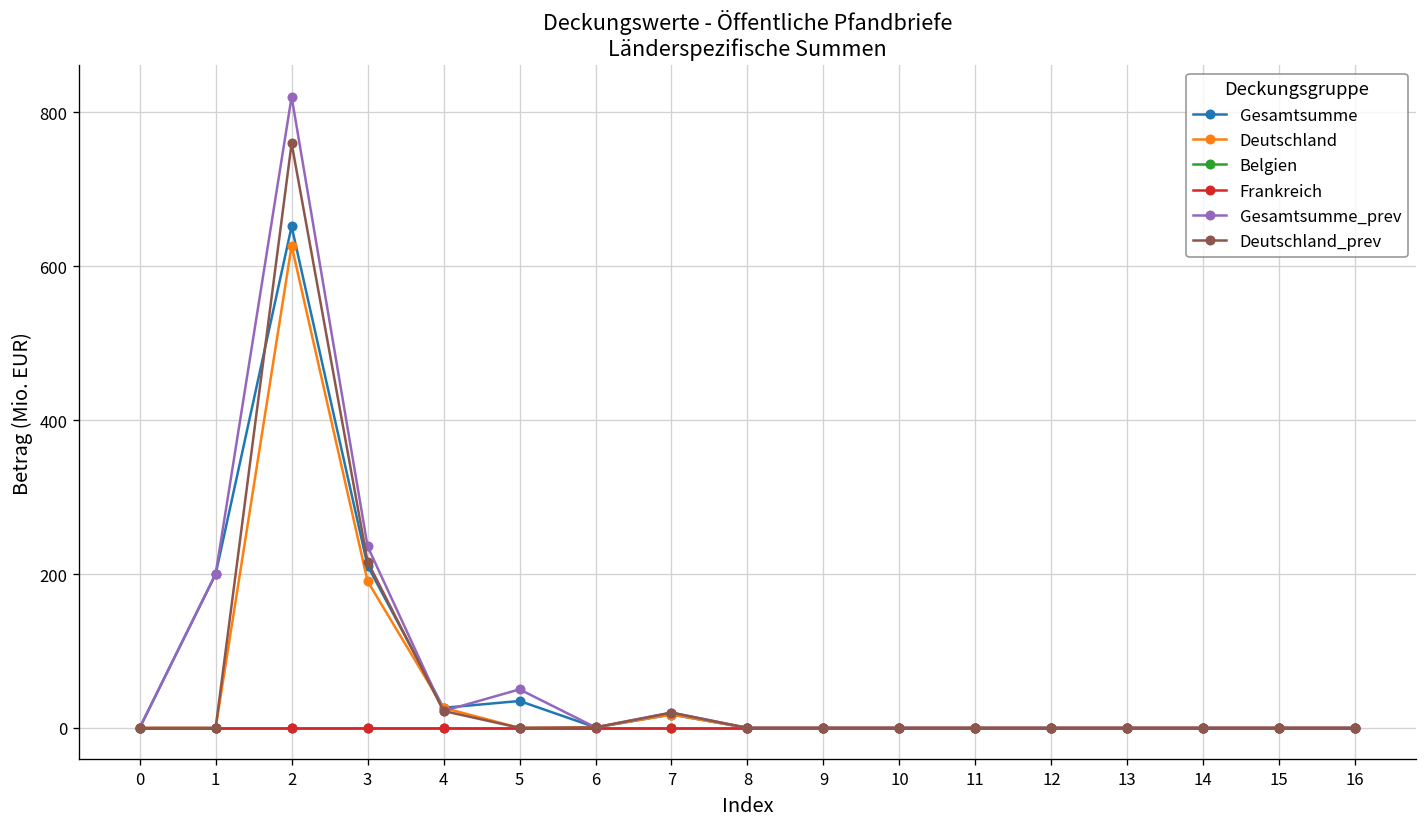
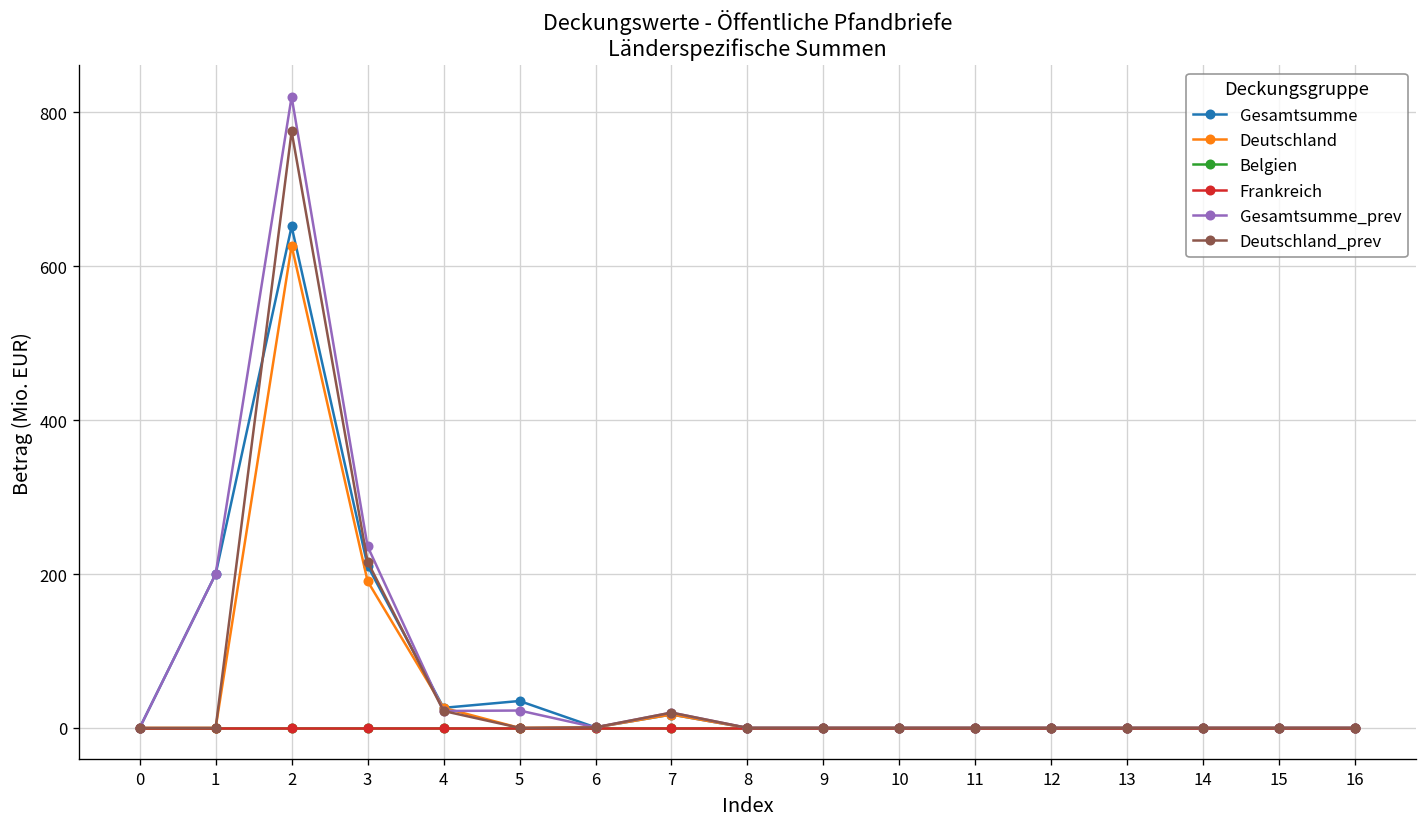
  {
    "Gesamtsumme": {
      "2": 650,
      "3": 210,
      "5": 40
    },
    "Deutschland": {
      "2": 630,
      "3": 190
    },
    "Frankreich": {
      "2": 0,
      "3": 0,
      "4": 0,
      "7": 0
    },
    "Gesamtsumme_prev": {
      "2": 820,
      "3": 240,
-     "5": 50
+     "5": 20
    },
    "Deutschland_prev": {
-     "2": 760,
+     "2": 780,
      "3": 220
    }
  }
